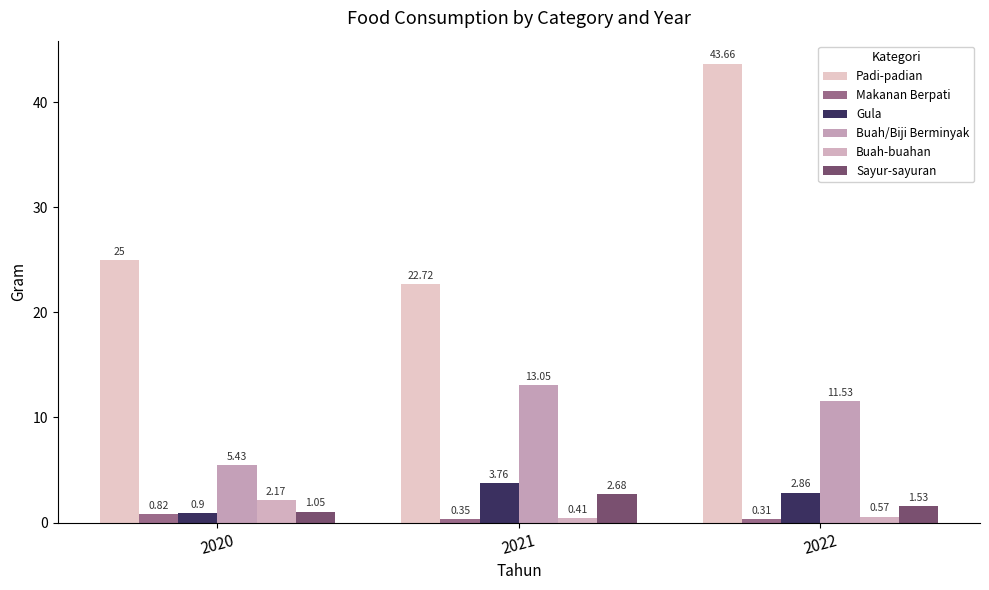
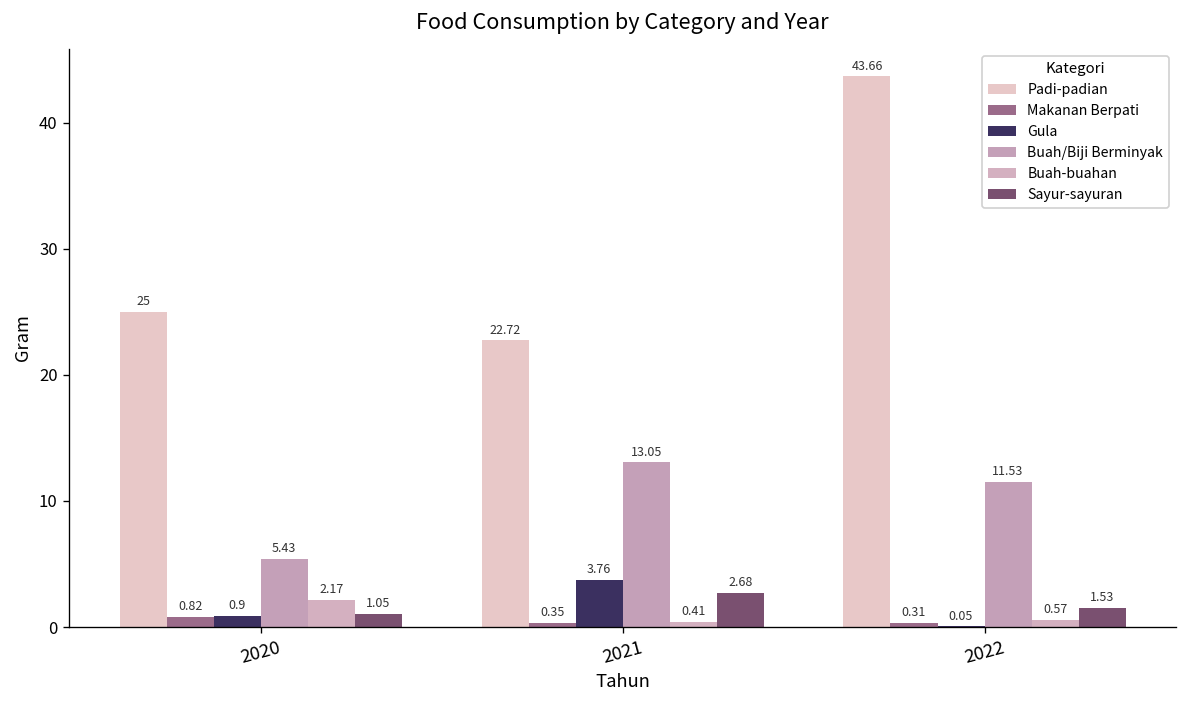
  {
    "Gula": {
      "2020": 0.9,
      "2021": 3.76,
-     "2022": 2.86
+     "2022": 0.05
    }
  }
